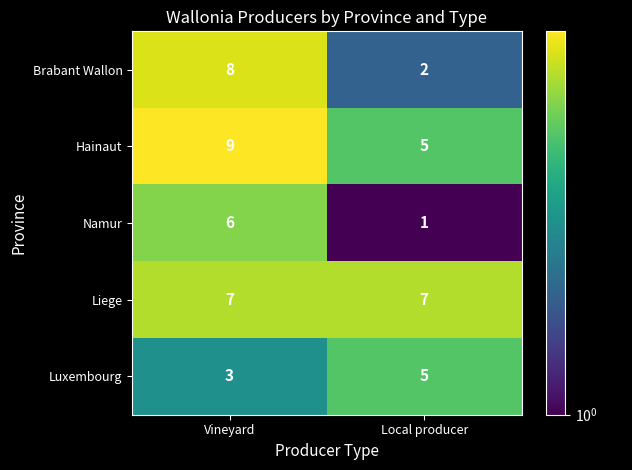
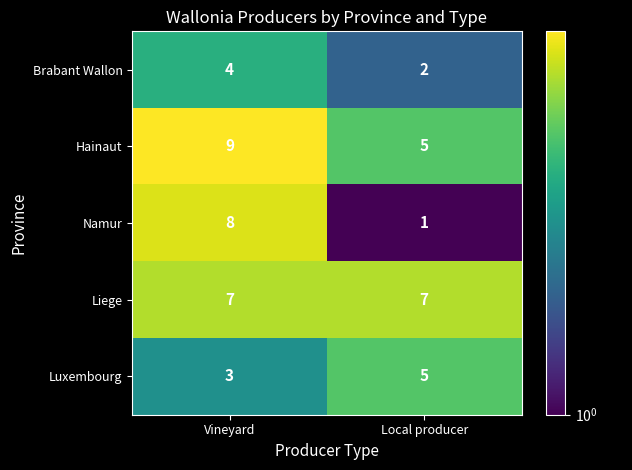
  {
    "Brabant Wallon": {
-     "Vineyard": 8,
+     "Vineyard": 4,
      "Local producer": 2
    },
    "Hainaut": {
      "Vineyard": 9,
      "Local producer": 5
    },
    "Namur": {
-     "Vineyard": 6,
+     "Vineyard": 8,
      "Local producer": 1
    },
    "Liege": {
      "Vineyard": 7,
      "Local producer": 7
    },
    "Luxembourg": {
      "Vineyard": 3,
      "Local producer": 5
    }
  }
